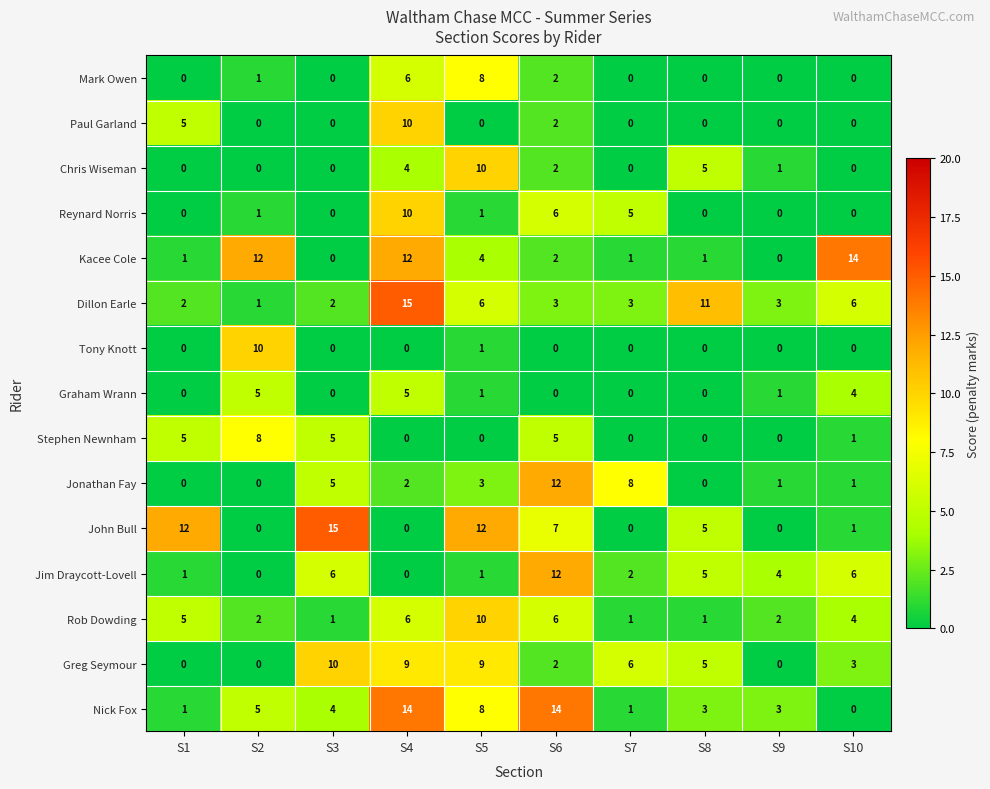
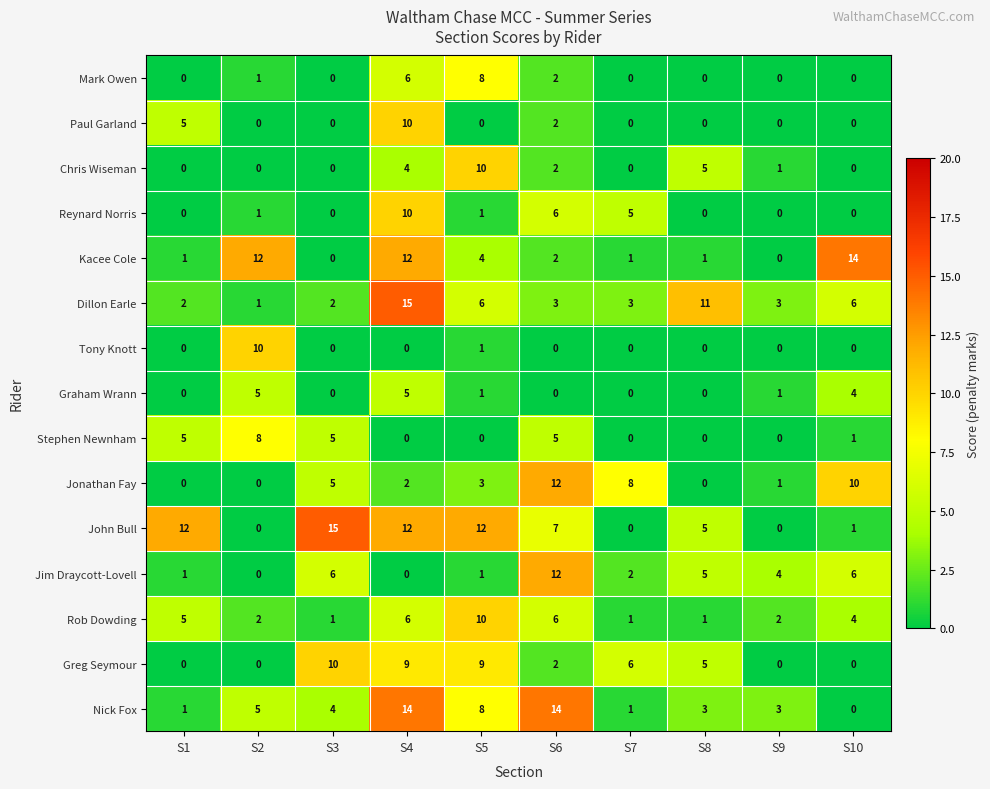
  {
    "Mark Owen": {
      "S1": 0,
      "S2": 1,
      "S3": 0,
      "S4": 6,
      "S5": 8,
      "S6": 2,
      "S7": 0,
      "S8": 0,
      "S9": 0,
      "S10": 0
    },
    "Paul Garland": {
      "S1": 5,
      "S2": 0,
      "S3": 0,
      "S4": 10,
      "S5": 0,
      "S6": 2,
      "S7": 0,
      "S8": 0,
      "S9": 0,
      "S10": 0
    },
    "Chris Wiseman": {
      "S1": 0,
      "S2": 0,
      "S3": 0,
      "S4": 4,
      "S5": 10,
      "S6": 2,
      "S7": 0,
      "S8": 5,
      "S9": 1,
      "S10": 0
    },
    "Reynard Norris": {
      "S1": 0,
      "S2": 1,
      "S3": 0,
      "S4": 10,
      "S5": 1,
      "S6": 6,
      "S7": 5,
      "S8": 0,
      "S9": 0,
      "S10": 0
    },
    "Kacee Cole": {
      "S1": 1,
      "S2": 12,
      "S3": 0,
      "S4": 12,
      "S5": 4,
      "S6": 2,
      "S7": 1,
      "S8": 1,
      "S9": 0,
      "S10": 14
    },
    "Dillon Earle": {
      "S1": 2,
      "S2": 1,
      "S3": 2,
      "S4": 15,
      "S5": 6,
      "S6": 3,
      "S7": 3,
      "S8": 11,
      "S9": 3,
      "S10": 6
    },
    "Tony Knott": {
      "S1": 0,
      "S2": 10,
      "S3": 0,
      "S4": 0,
      "S5": 1,
      "S6": 0,
      "S7": 0,
      "S8": 0,
      "S9": 0,
      "S10": 0
    },
    "Graham Wrann": {
      "S1": 0,
      "S2": 5,
      "S3": 0,
      "S4": 5,
      "S5": 1,
      "S6": 0,
      "S7": 0,
      "S8": 0,
      "S9": 1,
      "S10": 4
    },
    "Stephen Newnham": {
      "S1": 5,
      "S2": 8,
      "S3": 5,
      "S4": 0,
      "S5": 0,
      "S6": 5,
      "S7": 0,
      "S8": 0,
      "S9": 0,
      "S10": 1
    },
    "Jonathan Fay": {
      "S1": 0,
      "S2": 0,
      "S3": 5,
      "S4": 2,
      "S5": 3,
      "S6": 12,
      "S7": 8,
      "S8": 0,
      "S9": 1,
-     "S10": 1
+     "S10": 10
    },
    "John Bull": {
      "S1": 12,
      "S2": 0,
      "S3": 15,
-     "S4": 0,
+     "S4": 12,
      "S5": 12,
      "S6": 7,
      "S7": 0,
      "S8": 5,
      "S9": 0,
      "S10": 1
    },
    "Jim Draycott-Lovell": {
      "S1": 1,
      "S2": 0,
      "S3": 6,
      "S4": 0,
      "S5": 1,
      "S6": 12,
      "S7": 2,
      "S8": 5,
      "S9": 4,
      "S10": 6
    },
    "Rob Dowding": {
      "S1": 5,
      "S2": 2,
      "S3": 1,
      "S4": 6,
      "S5": 10,
      "S6": 6,
      "S7": 1,
      "S8": 1,
      "S9": 2,
      "S10": 4
    },
    "Greg Seymour": {
      "S1": 0,
      "S2": 0,
      "S3": 10,
      "S4": 9,
      "S5": 9,
      "S6": 2,
      "S7": 6,
      "S8": 5,
      "S9": 0,
-     "S10": 3
+     "S10": 0
    },
    "Nick Fox": {
      "S1": 1,
      "S2": 5,
      "S3": 4,
      "S4": 14,
      "S5": 8,
      "S6": 14,
      "S7": 1,
      "S8": 3,
      "S9": 3,
      "S10": 0
    }
  }
